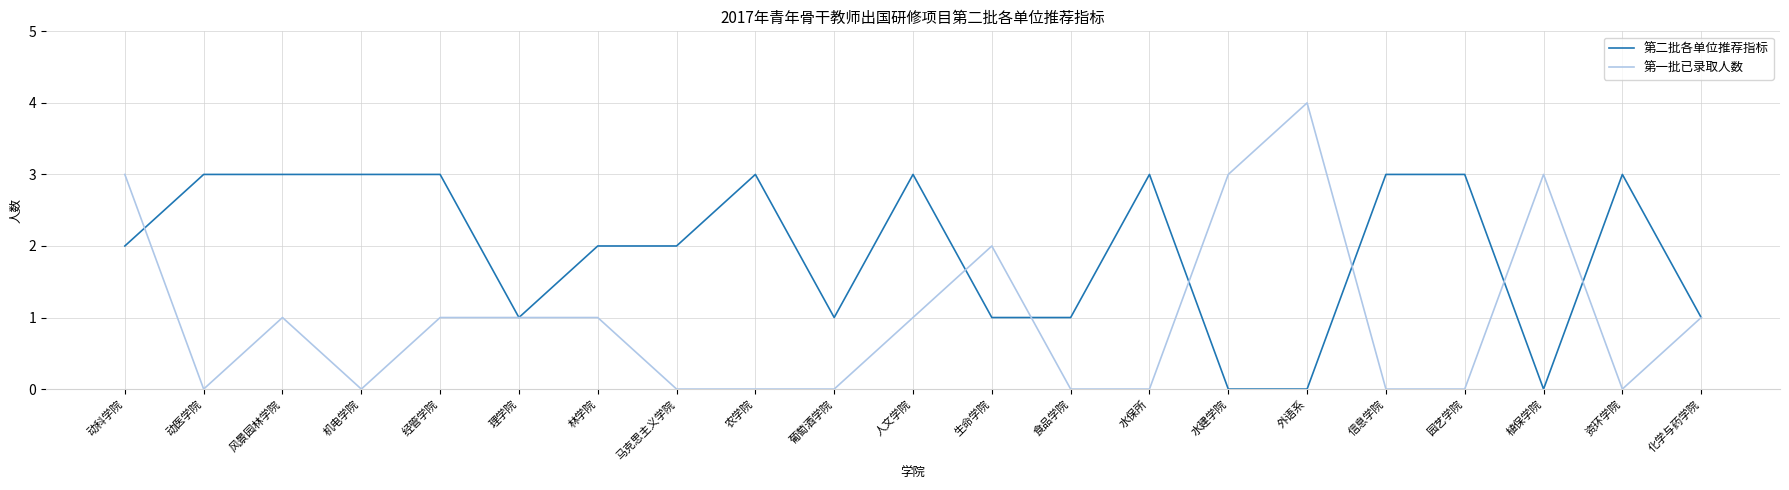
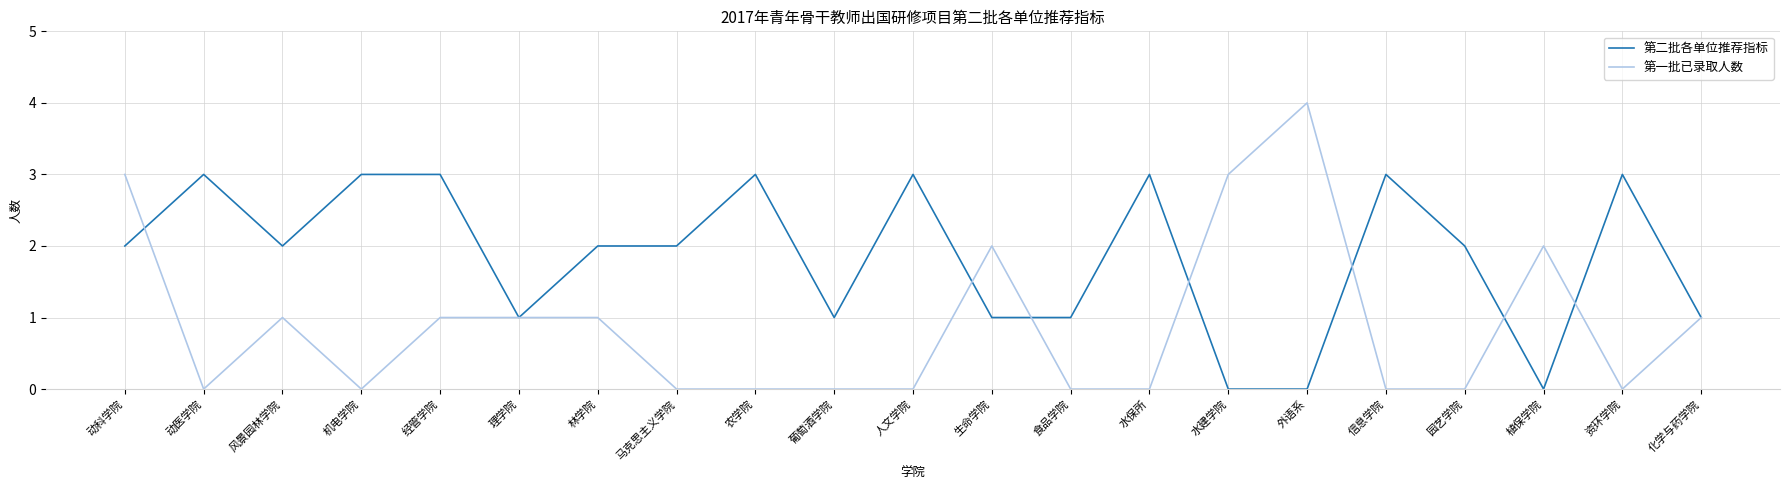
  {
    "第二批各单位推荐指标": {
      "动科学院": 2,
      "动医学院": 3,
-     "风景园林学院": 3,
+     "风景园林学院": 2,
      "机电学院": 3,
      "经管学院": 3,
      "林学院": 2,
      "马克思主义学院": 2,
      "农学院": 3,
      "葡萄酒学院": 1,
      "人文学院": 3,
      "生命学院": 1,
      "食品学院": 1,
      "水保所": 3,
      "水建学院": 0,
      "外语系": 0,
      "信息学院": 3,
-     "园艺学院": 3,
+     "园艺学院": 2,
      "植保学院": 0,
      "资环学院": 3
    },
    "第一批已录取人数": {
      "动科学院": 3,
      "动医学院": 0,
      "风景园林学院": 1,
      "机电学院": 0,
      "经管学院": 1,
      "林学院": 1,
      "马克思主义学院": 0,
      "农学院": 0,
      "葡萄酒学院": 0,
-     "人文学院": 1,
+     "人文学院": 0,
      "生命学院": 2,
      "食品学院": 0,
      "水保所": 0,
      "水建学院": 3,
      "外语系": 4,
      "信息学院": 0,
      "园艺学院": 0,
-     "植保学院": 3,
+     "植保学院": 2,
      "资环学院": 0
    }
  }
